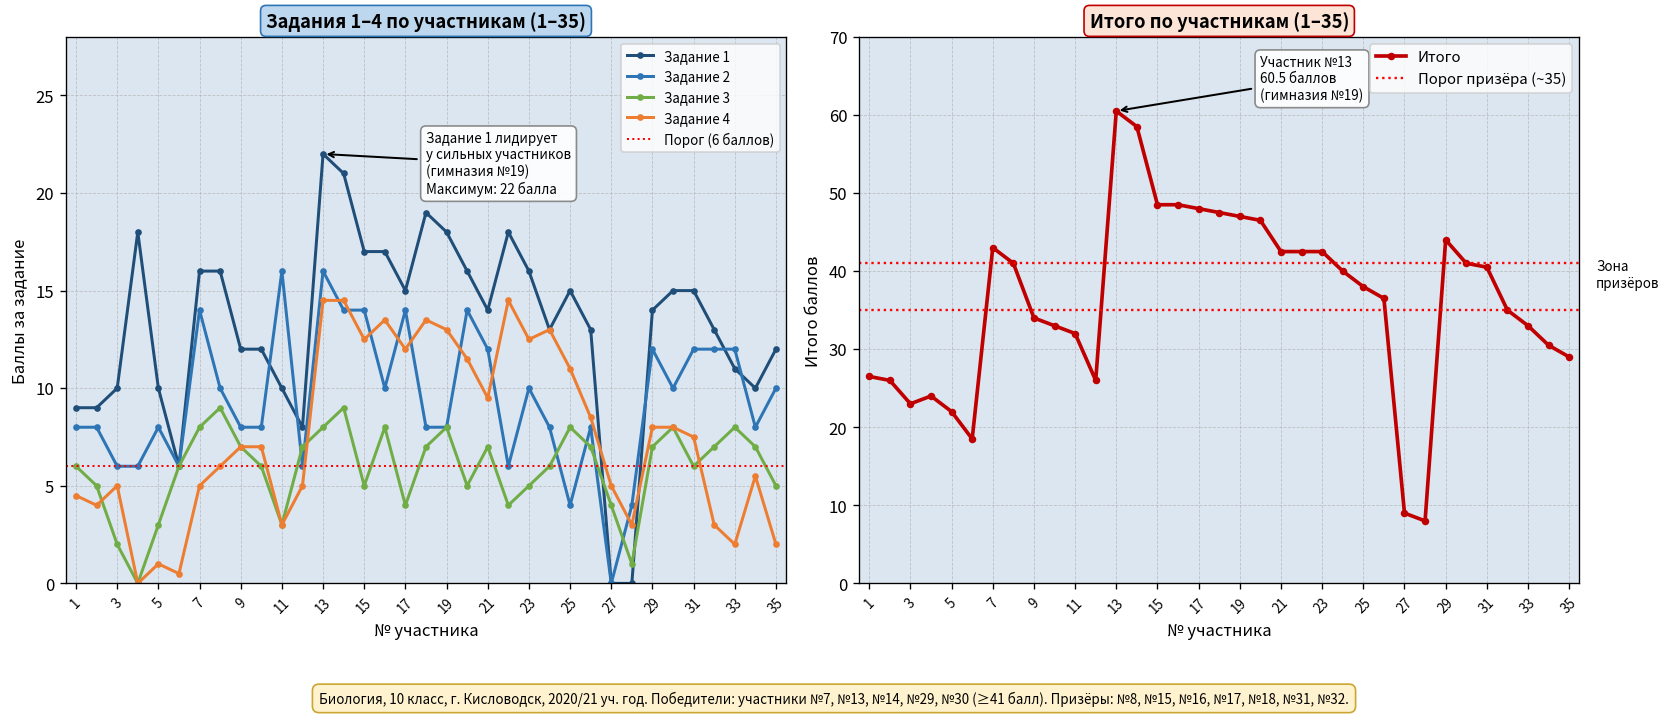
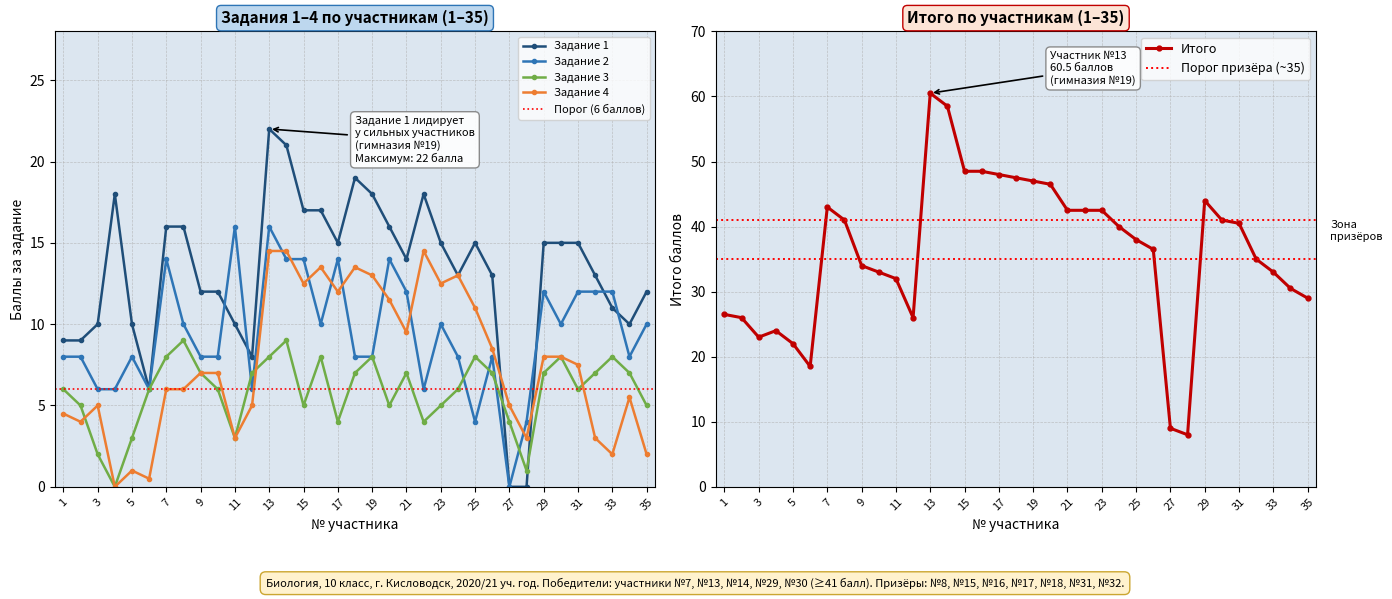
  {
    "Задания 1–4 по участникам (1–35)": {
      "Задание 1": {
        "1": 9,
        "3": 10,
        "5": 10,
        "7": 16,
        "9": 12,
        "11": 10,
        "13": 22,
        "15": 17,
        "17": 15,
        "19": 18,
        "21": 14,
-       "23": 16,
+       "23": 15,
        "25": 15,
-       "29": 14,
+       "29": 15,
        "31": 15,
        "33": 11,
        "35": 12
      },
      "Задание 2": {
        "1": 8,
        "3": 6,
        "5": 8,
        "7": 14,
        "9": 8,
        "11": 16,
        "13": 16,
        "15": 14,
        "17": 14,
        "21": 12,
        "23": 10,
        "25": 4,
        "29": 12,
        "31": 12,
        "33": 12,
        "35": 10
      },
      "Задание 3": {
        "1": 6,
        "3": 2,
        "5": 3,
        "7": 8,
        "13": 8,
        "15": 5,
        "17": 4,
        "21": 7,
        "23": 5,
        "25": 8,
        "27": 4,
        "29": 7,
        "31": 6,
        "33": 8,
        "35": 5
      },
      "Задание 4": {
        "1": 4.5,
        "3": 5,
        "5": 1,
-       "7": 5,
+       "7": 6,
        "13": 14.5,
        "15": 12.5,
        "17": 12,
        "19": 13,
        "21": 9.5,
        "23": 12.5,
        "25": 11,
        "27": 5,
        "29": 8,
        "31": 7.5,
        "33": 2,
        "35": 2
      }
    },
    "Итого по участникам (1–35)": {
      "1": 27,
      "3": 23,
      "5": 22,
      "7": 43,
      "9": 34,
      "11": 32,
      "15": 49,
      "17": 48,
      "19": 47,
      "21": 43,
      "23": 43,
      "25": 38,
      "27": 9,
      "29": 44,
      "31": 41,
      "33": 33,
      "35": 29
    }
  }
